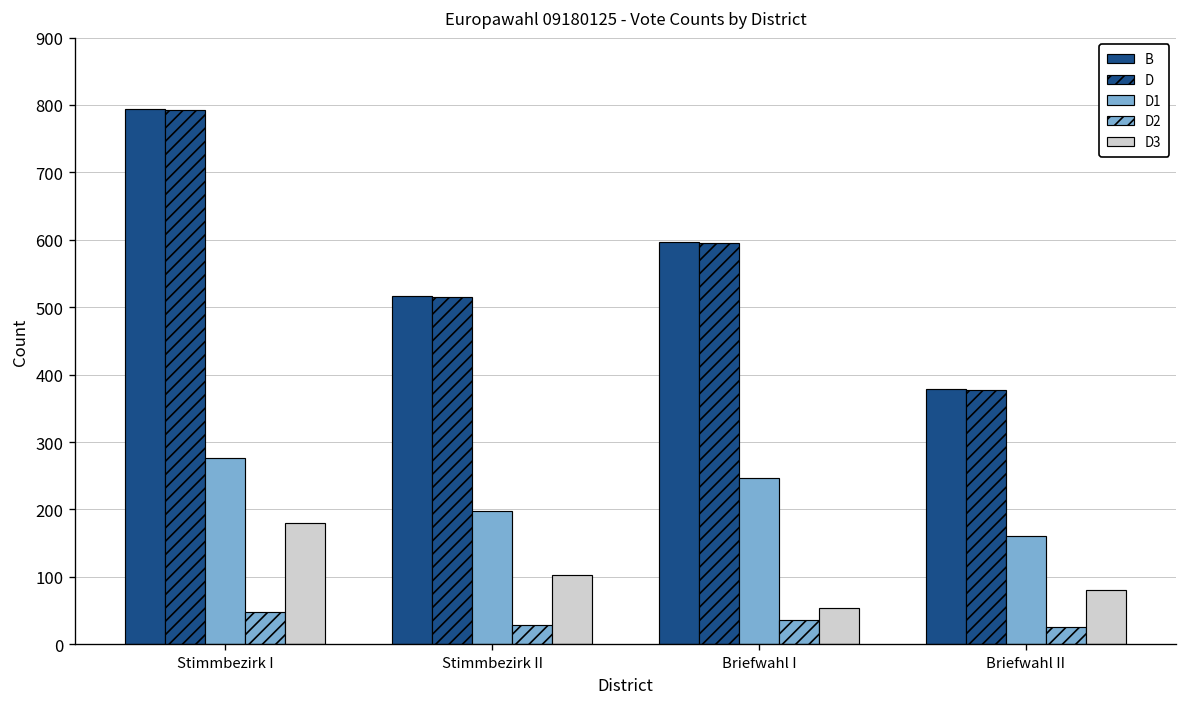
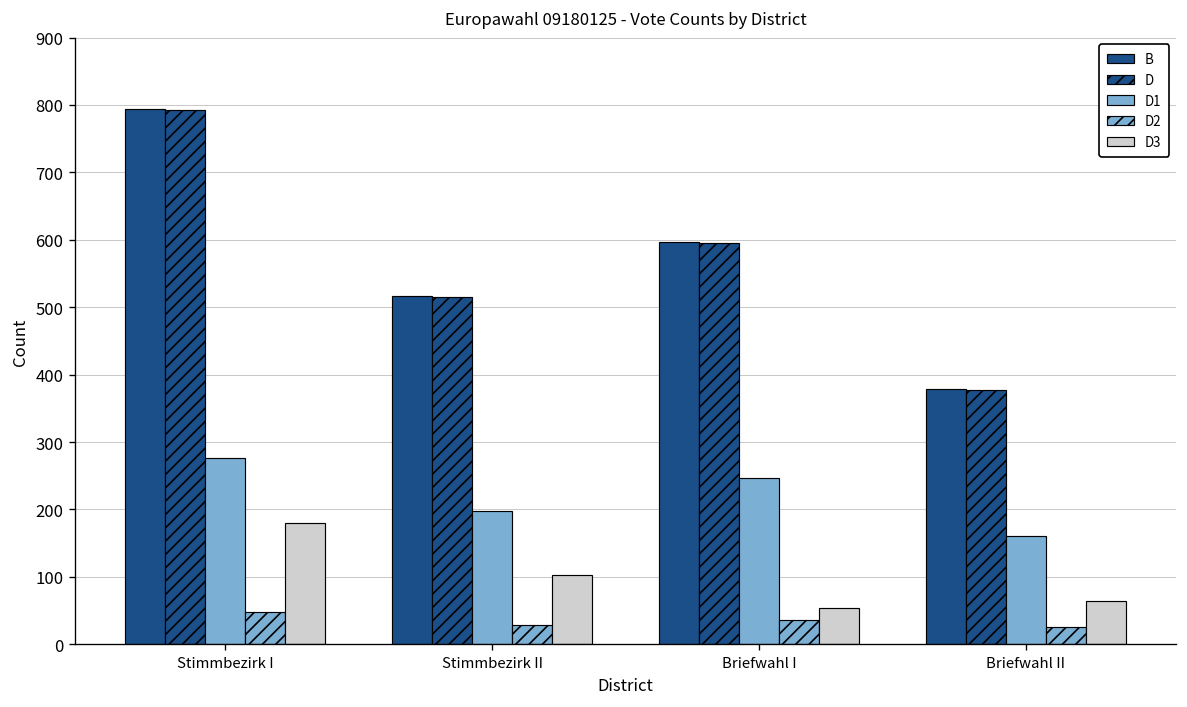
  {
    "D3": {
      "Stimmbezirk I": 180,
      "Stimmbezirk II": 100,
      "Briefwahl I": 50,
-     "Briefwahl II": 80
+     "Briefwahl II": 60
    }
  }
